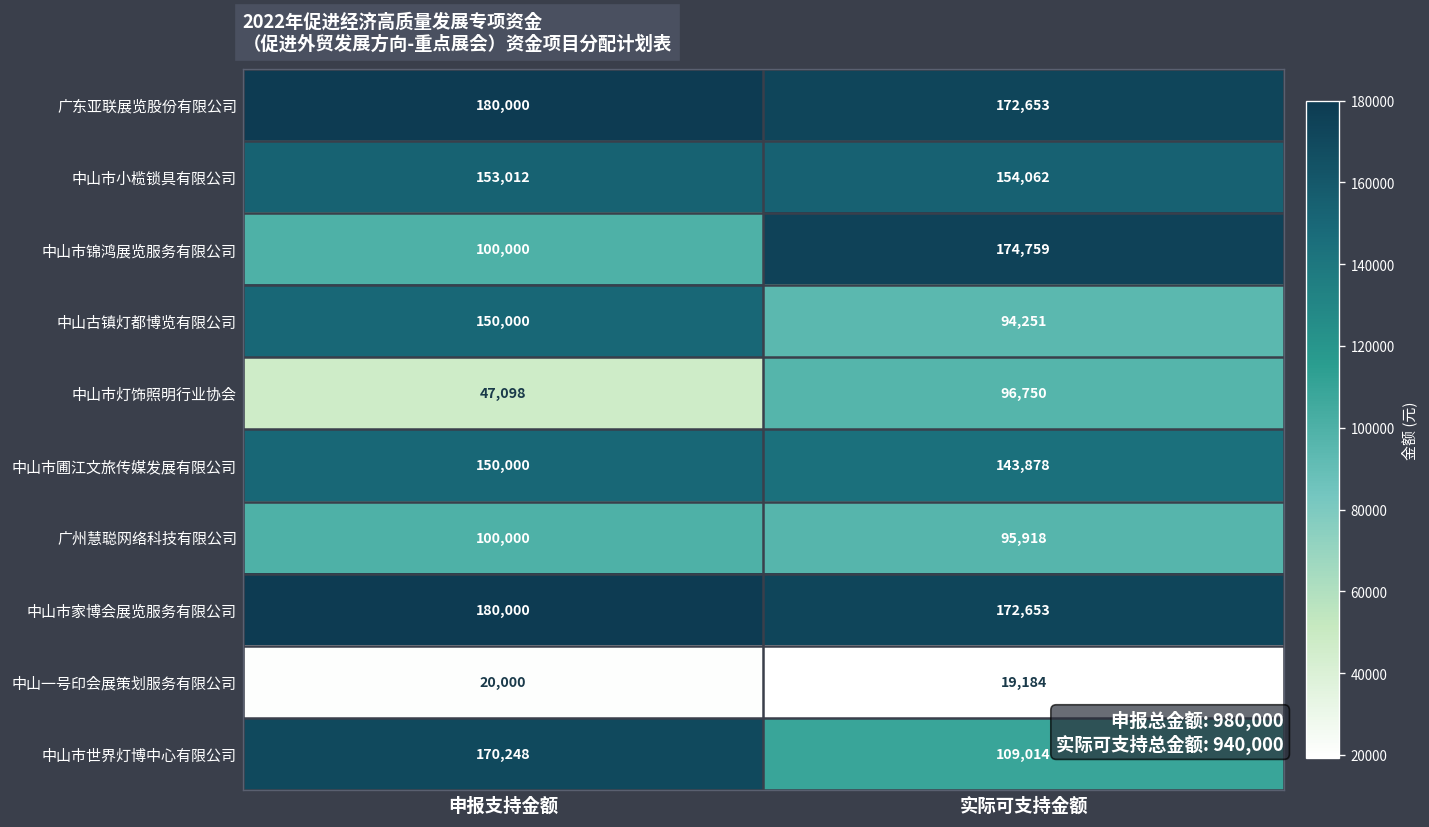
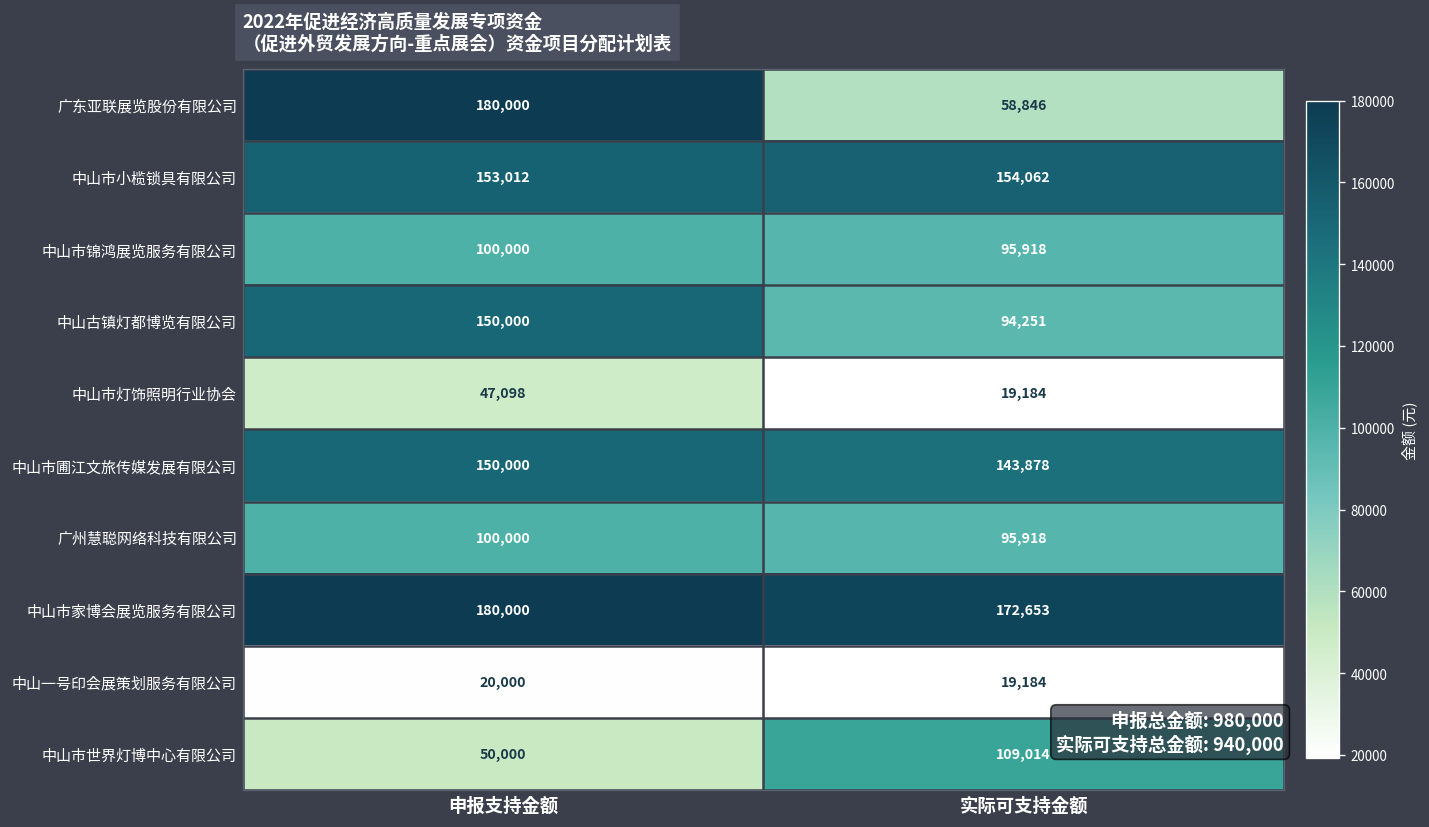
  {
    "广东亚联展览股份有限公司": {
      "申报支持金额": "180,000",
-     "实际可支持金额": "172,653"
+     "实际可支持金额": "58,846"
    },
    "中山市小榄锁具有限公司": {
      "申报支持金额": "153,012",
      "实际可支持金额": "154,062"
    },
    "中山市锦鸿展览服务有限公司": {
      "申报支持金额": "100,000",
-     "实际可支持金额": "174,759"
+     "实际可支持金额": "95,918"
    },
    "中山古镇灯都博览有限公司": {
      "申报支持金额": "150,000",
      "实际可支持金额": "94,251"
    },
    "中山市灯饰照明行业协会": {
      "申报支持金额": "47,098",
-     "实际可支持金额": "96,750"
+     "实际可支持金额": "19,184"
    },
    "中山市圃江文旅传媒发展有限公司": {
      "申报支持金额": "150,000",
      "实际可支持金额": "143,878"
    },
    "广州慧聪网络科技有限公司": {
      "申报支持金额": "100,000",
      "实际可支持金额": "95,918"
    },
    "中山市家博会展览服务有限公司": {
      "申报支持金额": "180,000",
      "实际可支持金额": "172,653"
    },
    "中山一号印会展策划服务有限公司": {
      "申报支持金额": "20,000",
      "实际可支持金额": "19,184"
    },
    "中山市世界灯博中心有限公司": {
-     "申报支持金额": "170,248",
+     "申报支持金额": "50,000",
      "实际可支持金额": "109,014"
    }
  }
